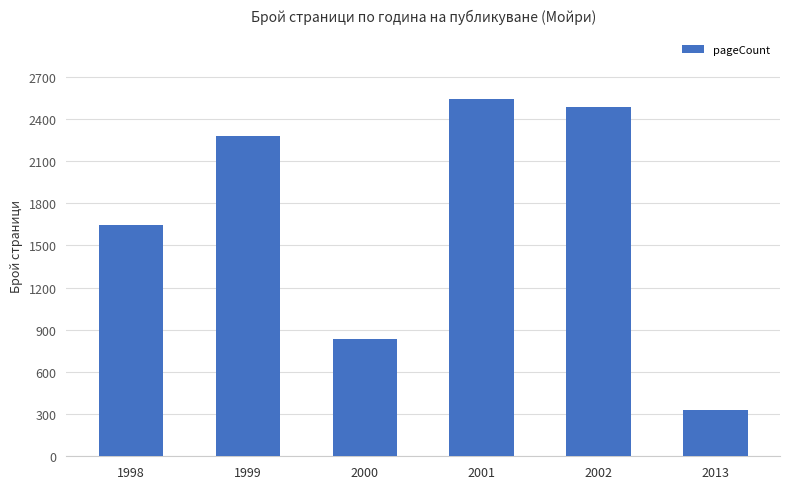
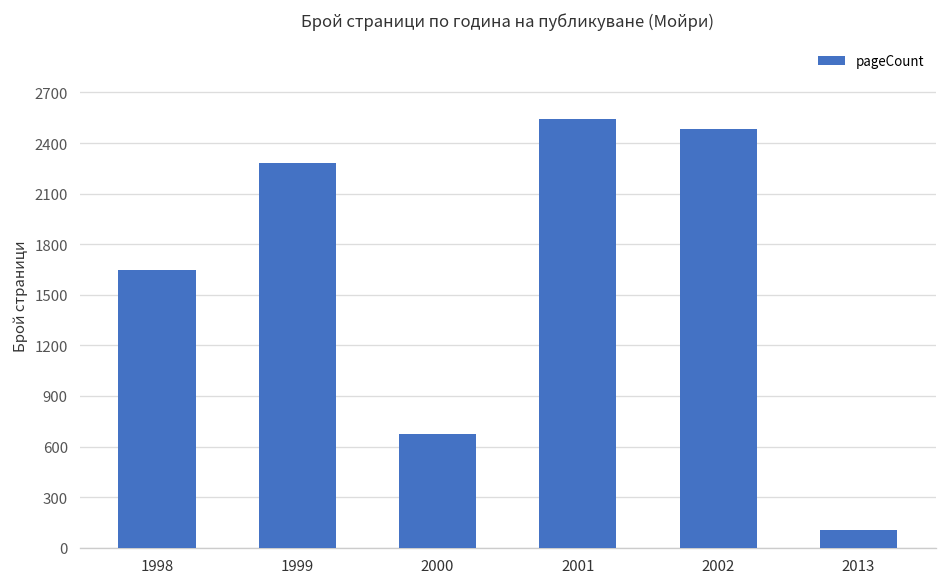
  {
    "1998": 1650,
    "1999": 2280,
-   "2000": 840,
+   "2000": 680,
    "2001": 2540,
    "2002": 2480,
-   "2013": 330
+   "2013": 100
  }
